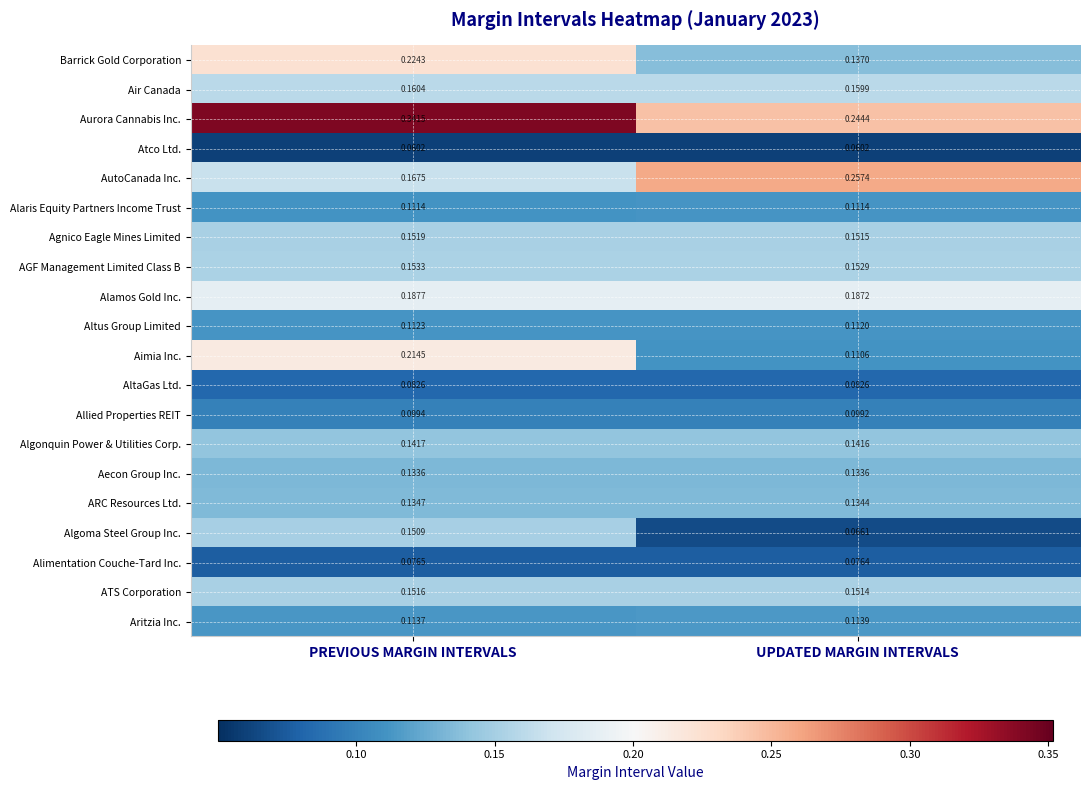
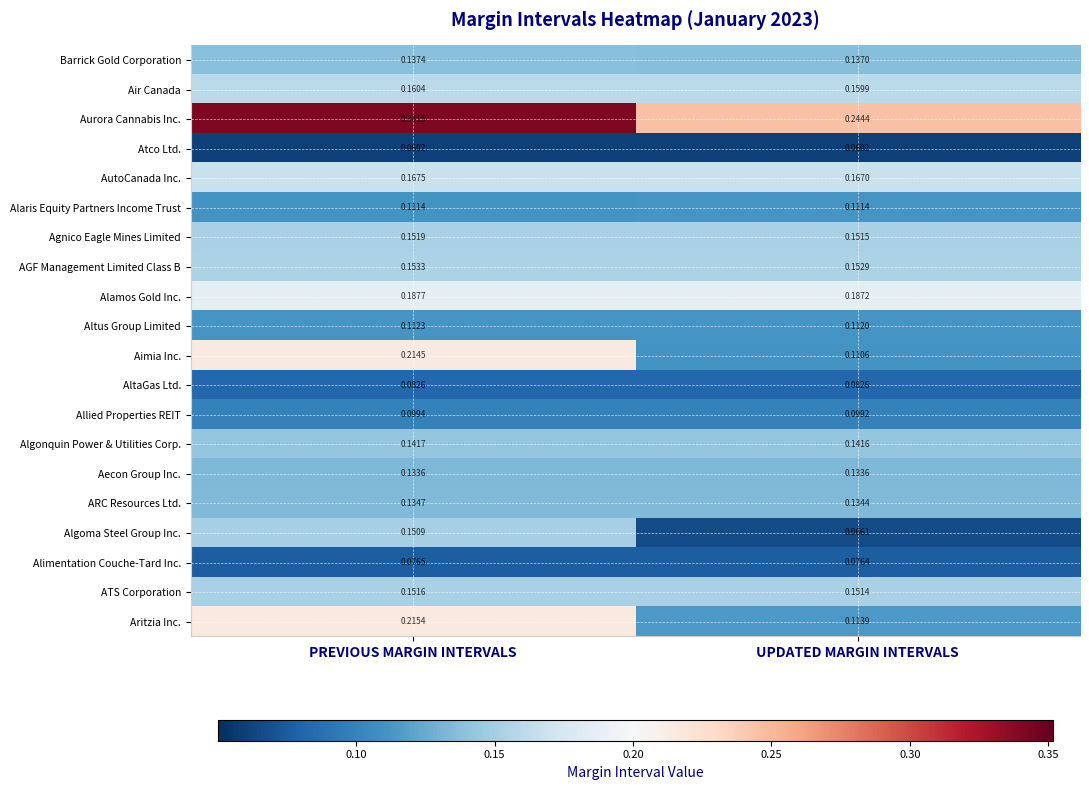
  {
    "Barrick Gold Corporation": {
-     "PREVIOUS MARGIN INTERVALS": 0.2243,
+     "PREVIOUS MARGIN INTERVALS": 0.1374,
      "UPDATED MARGIN INTERVALS": 0.1370
    },
    "Air Canada": {
      "PREVIOUS MARGIN INTERVALS": 0.1604,
      "UPDATED MARGIN INTERVALS": 0.1599
    },
    "Aurora Cannabis Inc.": {
      "PREVIOUS MARGIN INTERVALS": 0.3415,
      "UPDATED MARGIN INTERVALS": 0.2444
    },
    "Atco Ltd.": {
      "PREVIOUS MARGIN INTERVALS": 0.0602,
      "UPDATED MARGIN INTERVALS": 0.0602
    },
    "AutoCanada Inc.": {
      "PREVIOUS MARGIN INTERVALS": 0.1675,
-     "UPDATED MARGIN INTERVALS": 0.2574
+     "UPDATED MARGIN INTERVALS": 0.1670
    },
    "Alaris Equity Partners Income Trust": {
      "PREVIOUS MARGIN INTERVALS": 0.1114,
      "UPDATED MARGIN INTERVALS": 0.1114
    },
    "Agnico Eagle Mines Limited": {
      "PREVIOUS MARGIN INTERVALS": 0.1519,
      "UPDATED MARGIN INTERVALS": 0.1515
    },
    "AGF Management Limited Class B": {
      "PREVIOUS MARGIN INTERVALS": 0.1533,
      "UPDATED MARGIN INTERVALS": 0.1529
    },
    "Alamos Gold Inc.": {
      "PREVIOUS MARGIN INTERVALS": 0.1877,
      "UPDATED MARGIN INTERVALS": 0.1872
    },
    "Altus Group Limited": {
      "PREVIOUS MARGIN INTERVALS": 0.1123,
      "UPDATED MARGIN INTERVALS": 0.1120
    },
    "Aimia Inc.": {
      "PREVIOUS MARGIN INTERVALS": 0.2145,
      "UPDATED MARGIN INTERVALS": 0.1106
    },
    "AltaGas Ltd.": {
      "PREVIOUS MARGIN INTERVALS": 0.0826,
      "UPDATED MARGIN INTERVALS": 0.0826
    },
    "Allied Properties REIT": {
      "PREVIOUS MARGIN INTERVALS": 0.0994,
      "UPDATED MARGIN INTERVALS": 0.0992
    },
    "Algonquin Power & Utilities Corp.": {
      "PREVIOUS MARGIN INTERVALS": 0.1417,
      "UPDATED MARGIN INTERVALS": 0.1416
    },
    "Aecon Group Inc.": {
      "PREVIOUS MARGIN INTERVALS": 0.1336,
      "UPDATED MARGIN INTERVALS": 0.1336
    },
    "ARC Resources Ltd.": {
      "PREVIOUS MARGIN INTERVALS": 0.1347,
      "UPDATED MARGIN INTERVALS": 0.1344
    },
    "Algoma Steel Group Inc.": {
      "PREVIOUS MARGIN INTERVALS": 0.1509,
      "UPDATED MARGIN INTERVALS": 0.0661
    },
    "Alimentation Couche-Tard Inc.": {
      "PREVIOUS MARGIN INTERVALS": 0.0765,
      "UPDATED MARGIN INTERVALS": 0.0764
    },
    "ATS Corporation": {
      "PREVIOUS MARGIN INTERVALS": 0.1516,
      "UPDATED MARGIN INTERVALS": 0.1514
    },
    "Aritzia Inc.": {
-     "PREVIOUS MARGIN INTERVALS": 0.1137,
+     "PREVIOUS MARGIN INTERVALS": 0.2154,
      "UPDATED MARGIN INTERVALS": 0.1139
    }
  }
